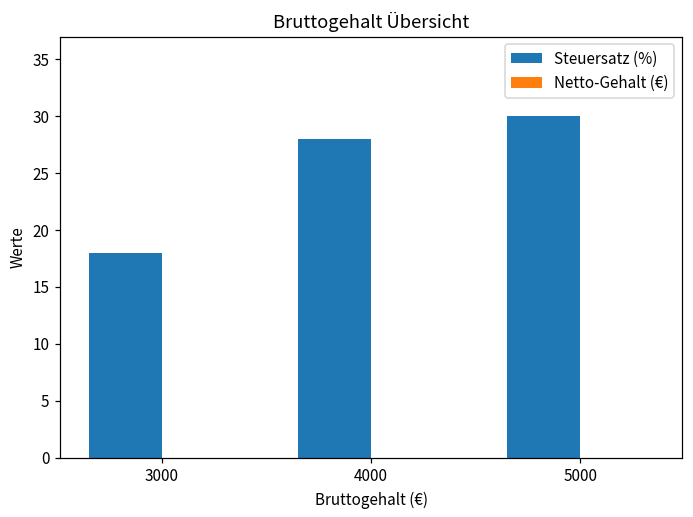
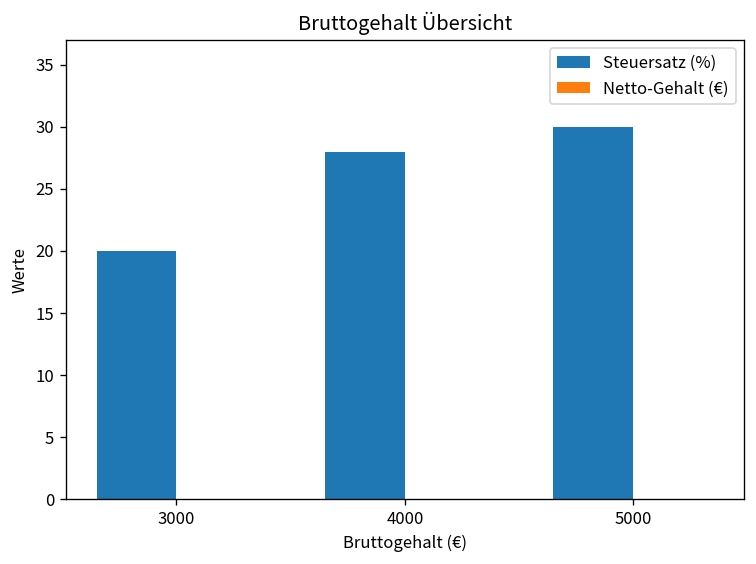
  {
    "Steuersatz (%)": {
-     "3000": 18,
+     "3000": 20,
      "4000": 28,
      "5000": 30
    },
    "Netto-Gehalt (€)": {
      "3000": 0,
      "4000": 0,
      "5000": 0
    }
  }
